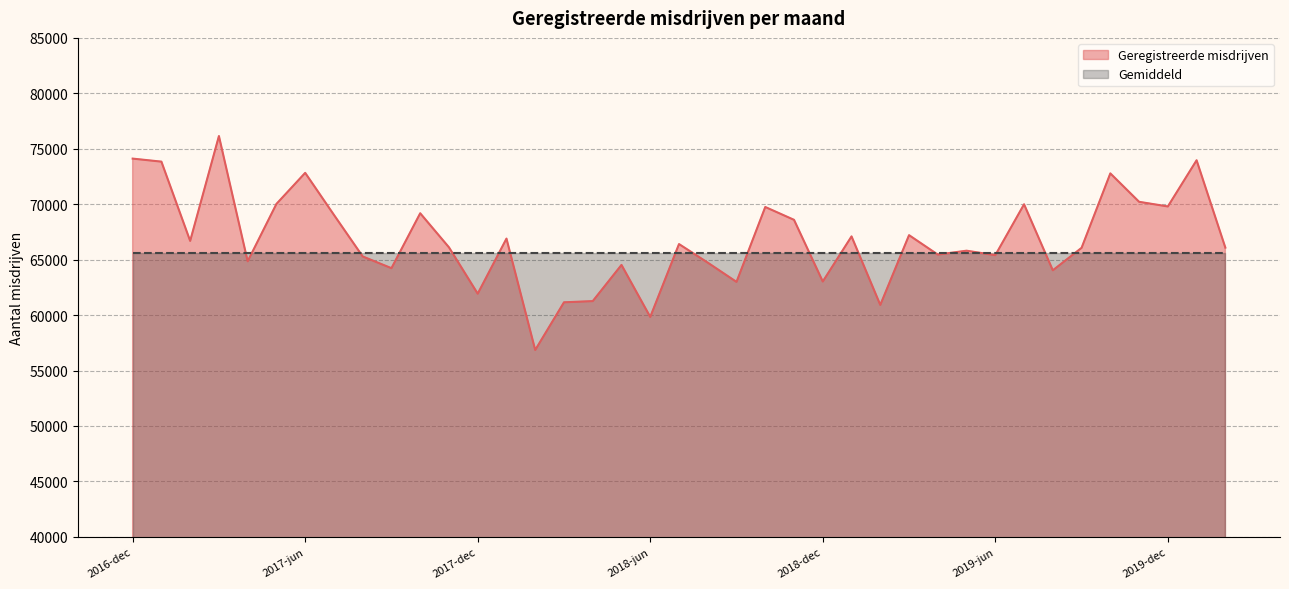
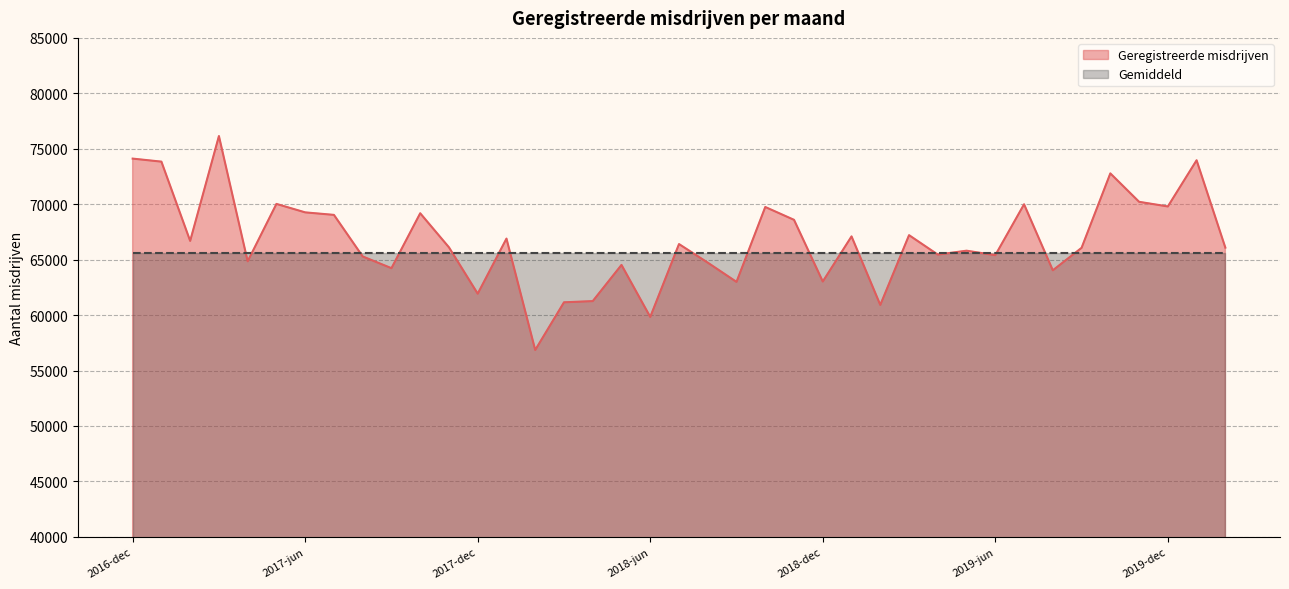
  {
    "Geregistreerde misdrijven": {
      "2016-dec": 74100,
-     "2017-jun": 72800,
+     "2017-jun": 69300,
      "2017-dec": 61900,
      "2018-jun": 59800,
      "2018-dec": 63000,
      "2019-dec": 69800
    },
    "Gemiddeld": {
      "2016-dec": 65600,
      "2017-jun": 65600,
      "2017-dec": 65600,
      "2018-jun": 65600,
      "2018-dec": 65600,
      "2019-dec": 65600
    }
  }
